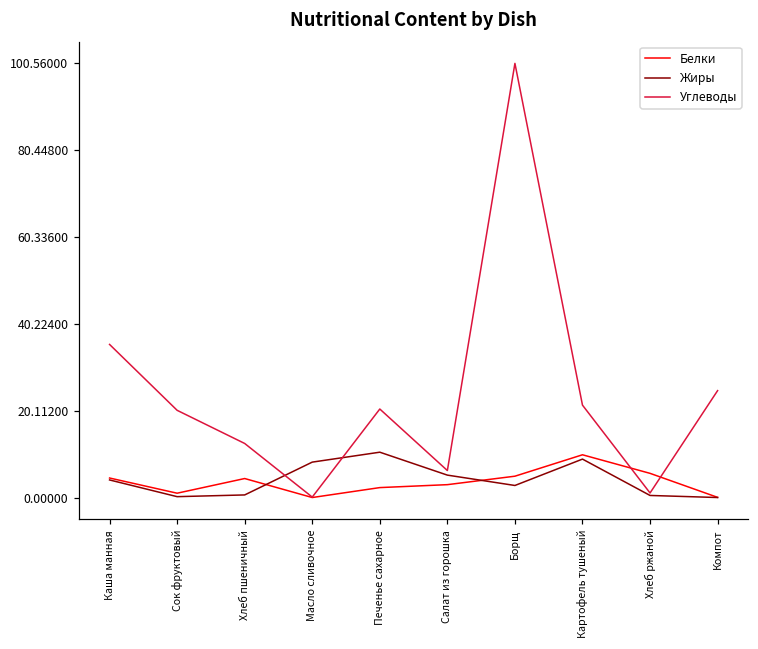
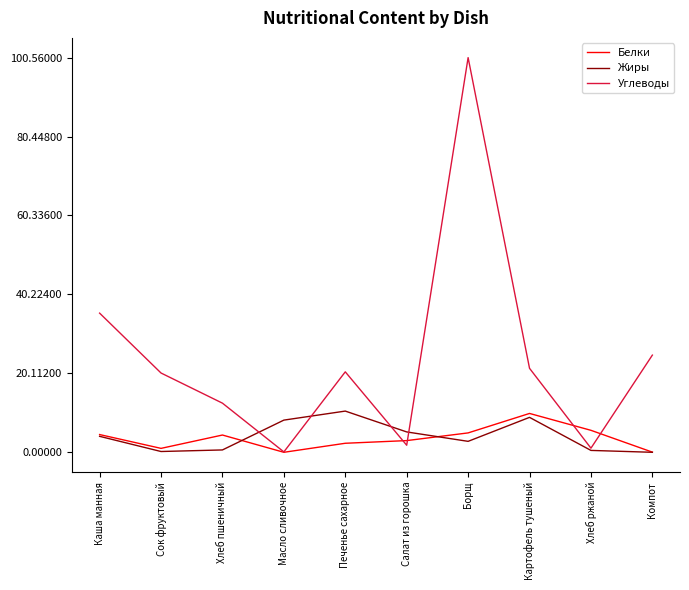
  {
    "Белки": {
      "Сок фруктовый": 1,
      "Хлеб пшеничный": 4,
      "Печенье сахарное": 2,
      "Салат из горошка": 3,
      "Борщ": 5,
      "Картофель тушеный": 10,
      "Хлеб ржаной": 6
    },
    "Жиры": {
      "Сок фруктовый": 0,
      "Хлеб пшеничный": 1,
      "Масло сливочное": 8,
      "Печенье сахарное": 11,
      "Салат из горошка": 5,
      "Борщ": 3,
      "Картофель тушеный": 9
    },
    "Углеводы": {
      "Каша манная": 35,
      "Сок фруктовый": 20,
      "Хлеб пшеничный": 13,
      "Печенье сахарное": 21,
-     "Салат из горошка": 6,
+     "Салат из горошка": 2,
      "Борщ": 101,
      "Картофель тушеный": 21,
      "Компот": 25
    }
  }
